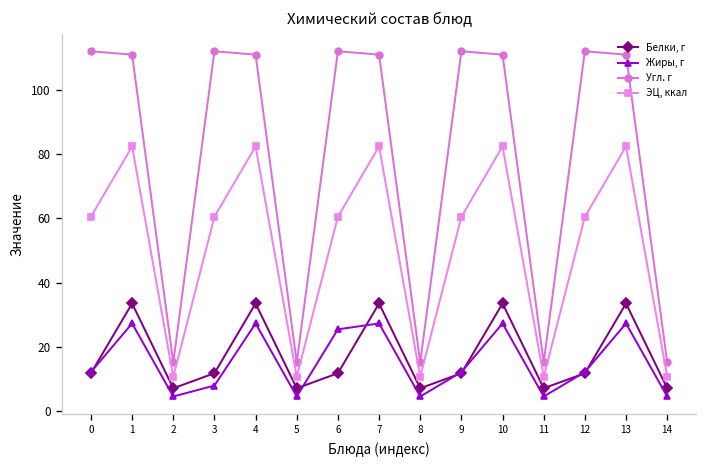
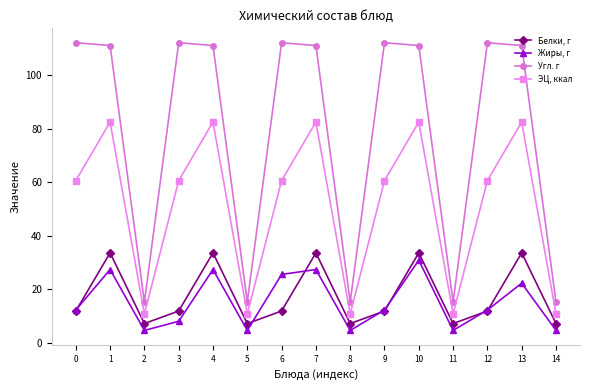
  {
    "Белки, г": {
      "1": 34,
      "2": 7,
      "3": 12,
      "4": 34,
      "5": 7,
      "6": 12,
      "7": 34,
      "8": 7,
      "10": 34,
      "11": 7,
      "13": 34,
      "14": 7
    },
    "Жиры, г": {
      "1": 27,
      "2": 5,
      "3": 8,
      "4": 27,
      "5": 5,
      "6": 26,
      "7": 27,
      "8": 5,
-     "10": 27,
+     "10": 31,
      "11": 5,
-     "13": 27,
+     "13": 22,
      "14": 5
    }
  }
